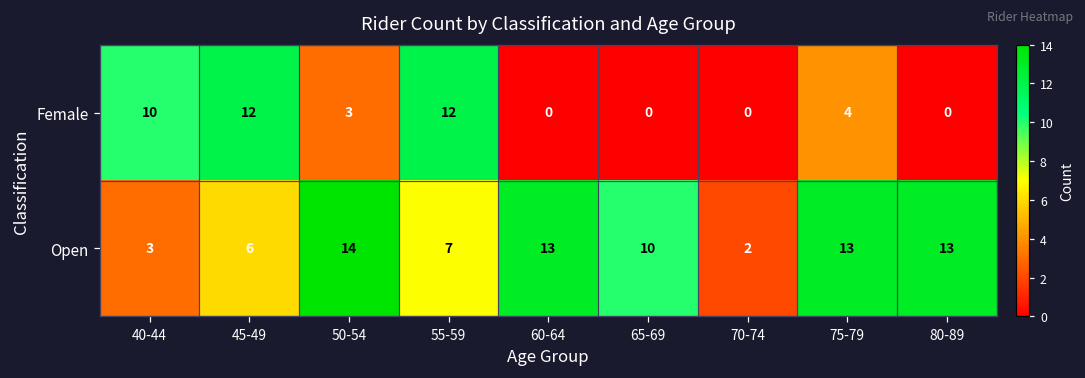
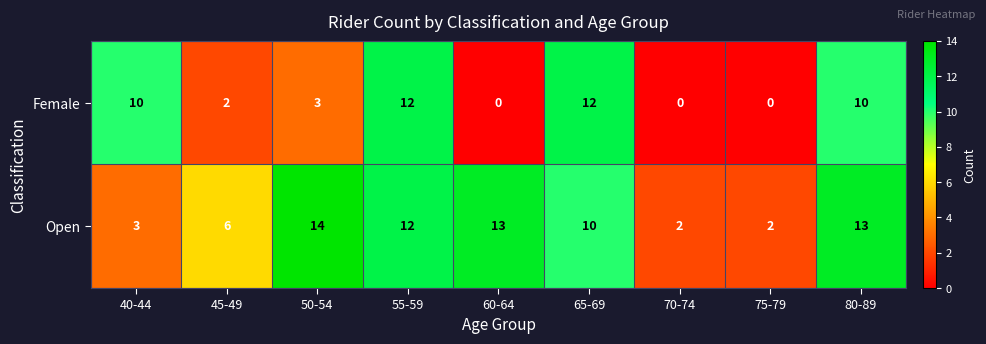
  {
    "Female": {
      "40-44": 10,
-     "45-49": 12,
+     "45-49": 2,
      "50-54": 3,
      "55-59": 12,
      "60-64": 0,
-     "65-69": 0,
+     "65-69": 12,
      "70-74": 0,
-     "75-79": 4,
-     "80-89": 0
+     "75-79": 0,
+     "80-89": 10
    },
    "Open": {
      "40-44": 3,
      "45-49": 6,
      "50-54": 14,
-     "55-59": 7,
+     "55-59": 12,
      "60-64": 13,
      "65-69": 10,
      "70-74": 2,
-     "75-79": 13,
+     "75-79": 2,
      "80-89": 13
    }
  }
